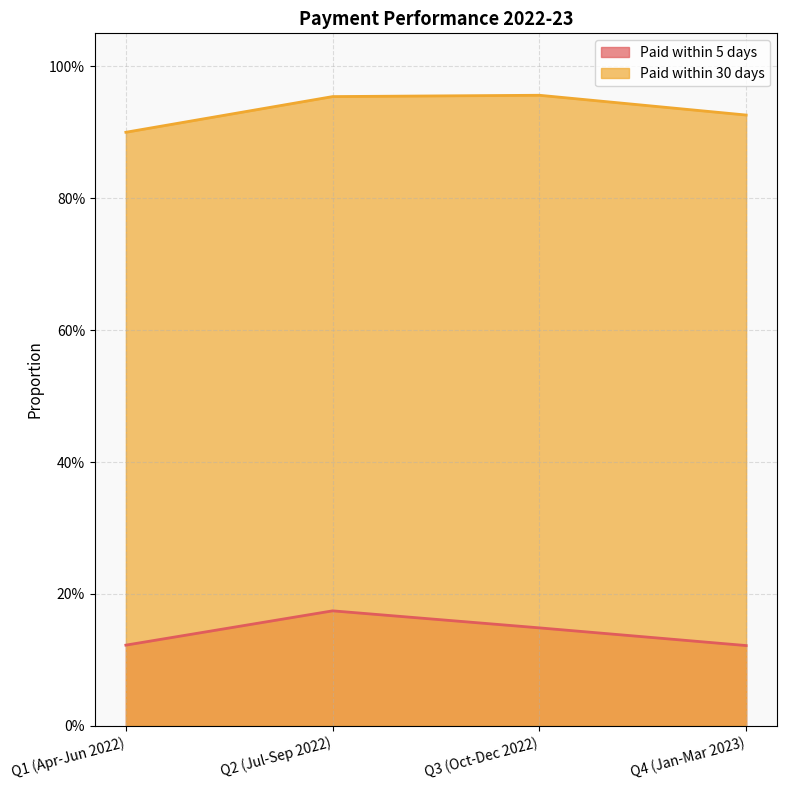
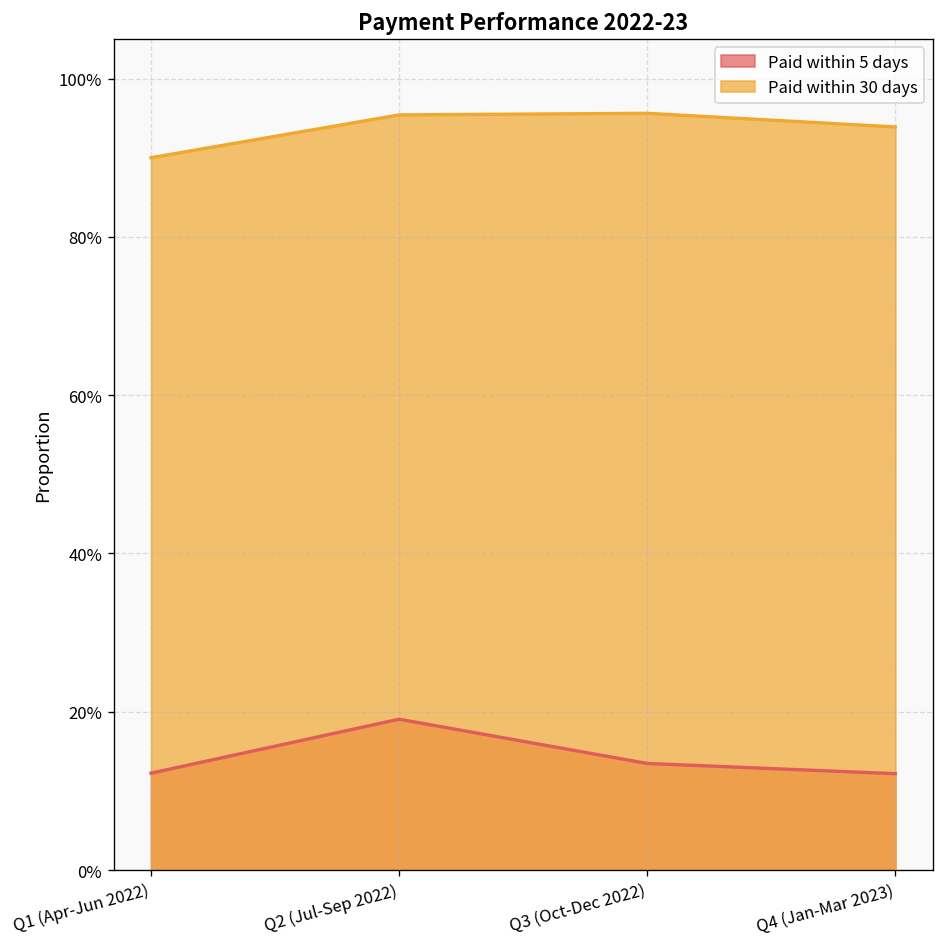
  {
    "Paid within 5 days": {
      "Q1 (Apr-Jun 2022)": "12%",
-     "Q2 (Jul-Sep 2022)": "17%",
-     "Q3 (Oct-Dec 2022)": "15%",
+     "Q2 (Jul-Sep 2022)": "19%",
+     "Q3 (Oct-Dec 2022)": "13%",
      "Q4 (Jan-Mar 2023)": "12%"
    },
    "Paid within 30 days": {
      "Q1 (Apr-Jun 2022)": "90%",
      "Q2 (Jul-Sep 2022)": "95%",
      "Q3 (Oct-Dec 2022)": "96%",
-     "Q4 (Jan-Mar 2023)": "93%"
+     "Q4 (Jan-Mar 2023)": "94%"
    }
  }
